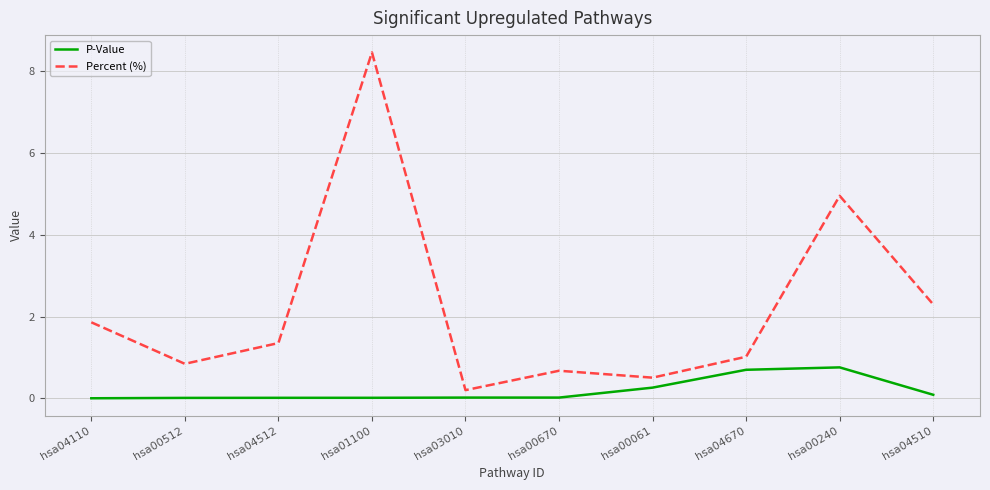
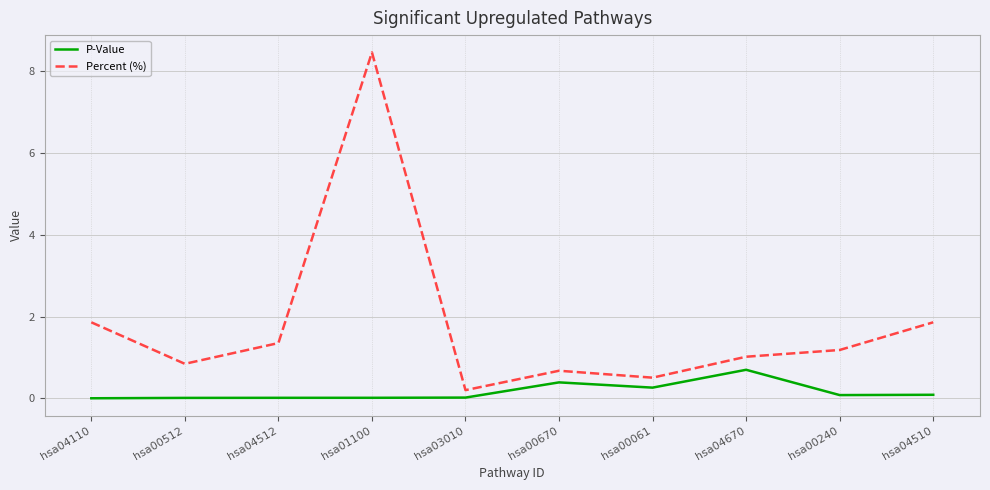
  {
    "P-Value": {
      "hsa04110": 0.0,
      "hsa00512": 0.0,
      "hsa04512": 0.0,
      "hsa01100": 0.0,
      "hsa03010": 0.0,
-     "hsa00670": 0.0,
+     "hsa00670": 0.4,
      "hsa00061": 0.3,
      "hsa04670": 0.7,
-     "hsa00240": 0.8,
+     "hsa00240": 0.1,
      "hsa04510": 0.1
    },
    "Percent (%)": {
      "hsa04110": 1.9,
      "hsa00512": 0.8,
      "hsa04512": 1.4,
      "hsa01100": 8.5,
      "hsa03010": 0.2,
      "hsa00670": 0.7,
      "hsa00061": 0.5,
      "hsa04670": 1.0,
-     "hsa00240": 5.0,
-     "hsa04510": 2.3
+     "hsa00240": 1.2,
+     "hsa04510": 1.9
    }
  }
